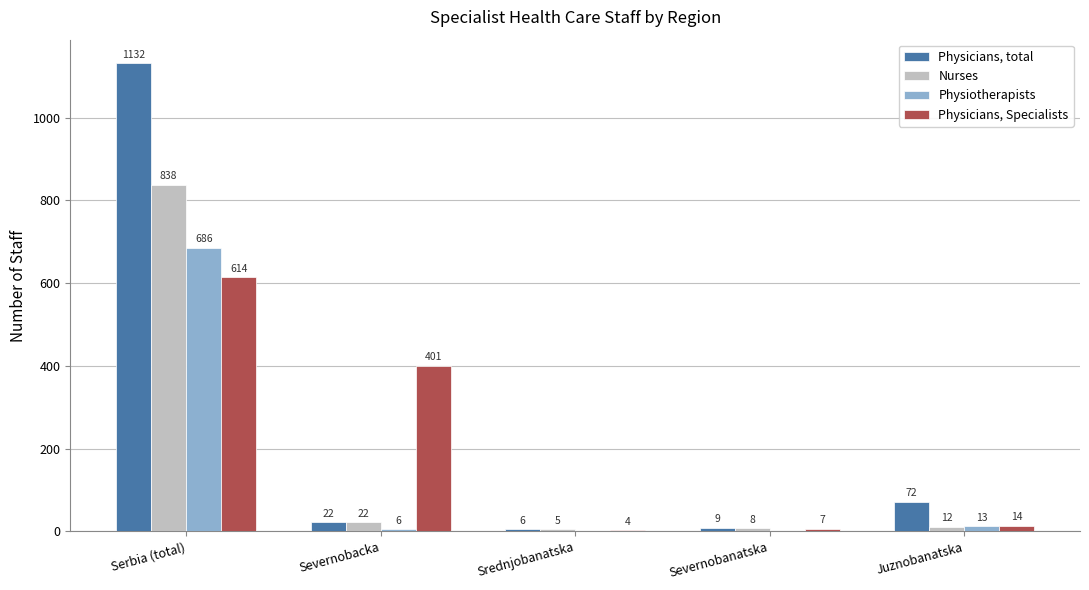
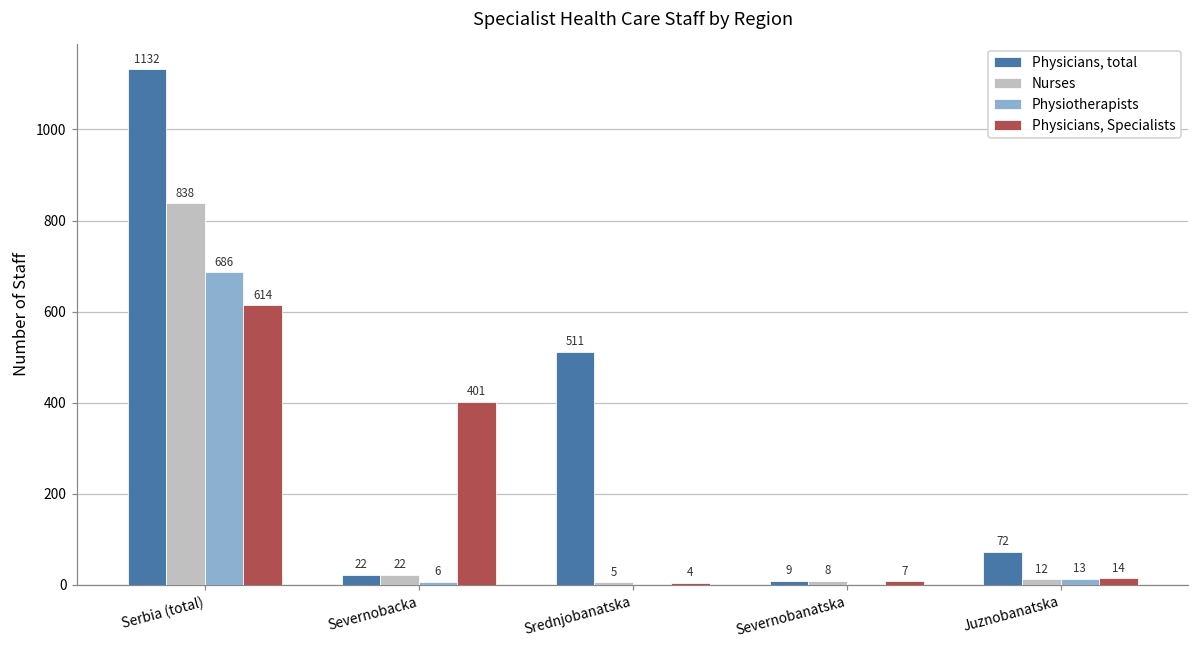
  {
    "Physicians, total": {
      "Serbia (total)": 1132,
      "Severnobacka": 22,
-     "Srednjobanatska": 6,
+     "Srednjobanatska": 511,
      "Severnobanatska": 9,
      "Juznobanatska": 72
    },
    "Physicians, Specialists": {
      "Serbia (total)": 614,
      "Severnobacka": 401,
      "Srednjobanatska": 4,
      "Severnobanatska": 7,
      "Juznobanatska": 14
    }
  }
